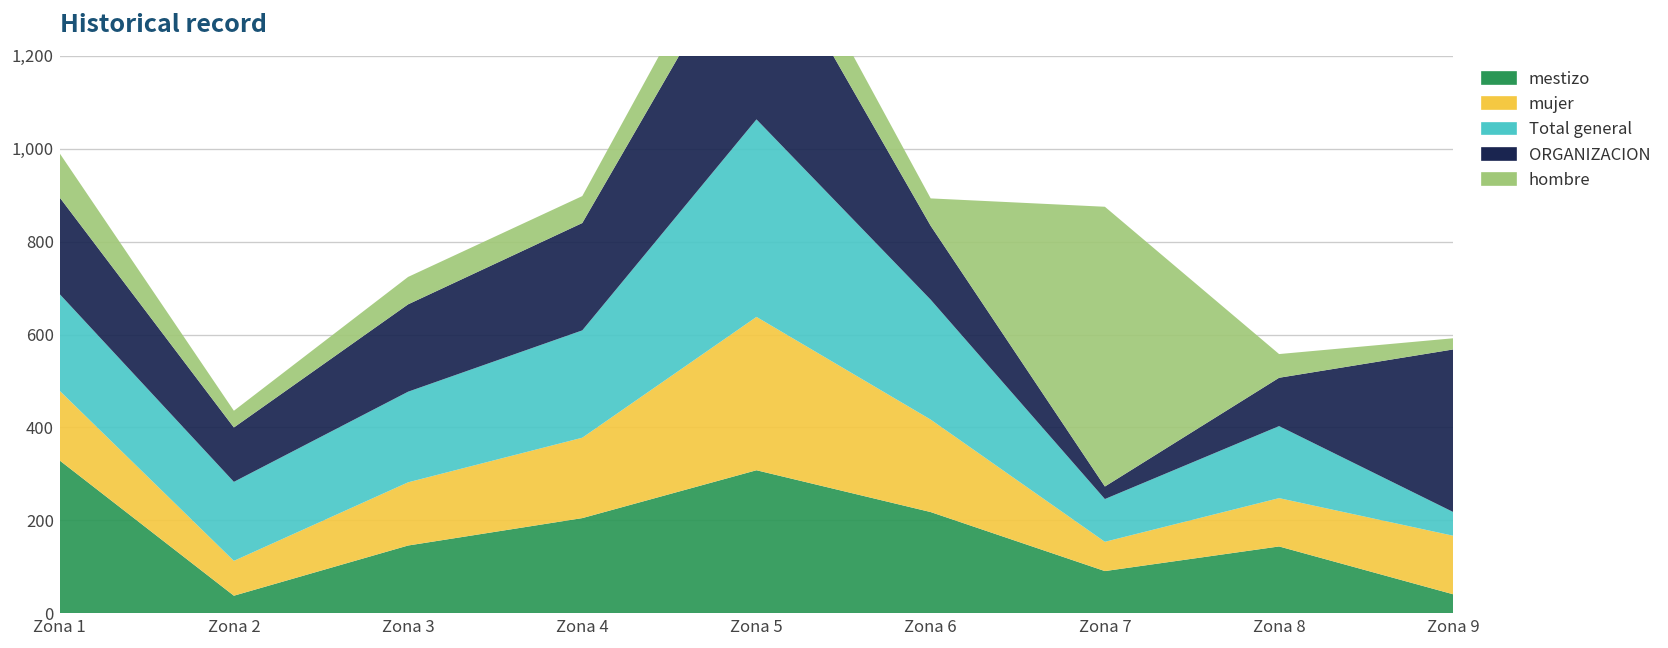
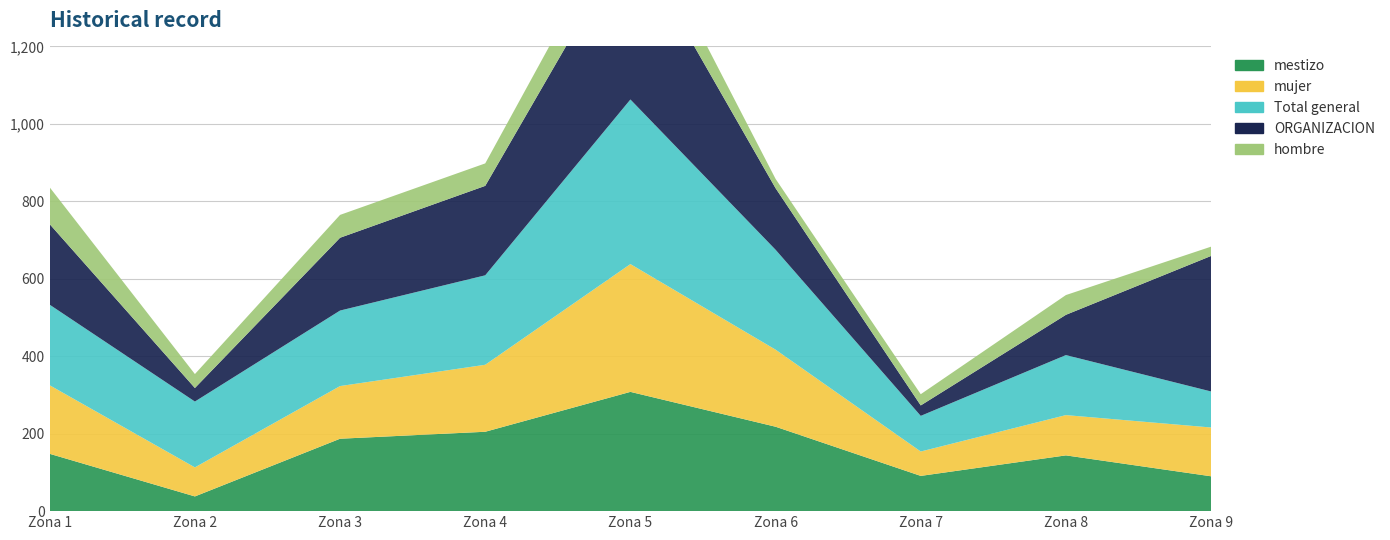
  {
    "mestizo": {
-     "Zona 1": 330,
+     "Zona 1": 150,
      "Zona 2": 40,
-     "Zona 3": 150,
+     "Zona 3": 190,
      "Zona 4": 210,
      "Zona 5": 310,
      "Zona 6": 220,
      "Zona 7": 90,
      "Zona 8": 140,
-     "Zona 9": 40
+     "Zona 9": 90
    },
    "mujer": {
-     "Zona 1": 150,
+     "Zona 1": 180,
      "Zona 2": 80,
      "Zona 3": 140,
      "Zona 4": 170,
      "Zona 5": 330,
      "Zona 6": 200,
      "Zona 7": 60,
      "Zona 8": 100,
      "Zona 9": 130
    },
    "Total general": {
      "Zona 1": 210,
      "Zona 2": 170,
      "Zona 3": 200,
      "Zona 4": 230,
      "Zona 5": 430,
      "Zona 6": 260,
      "Zona 7": 90,
      "Zona 8": 160,
-     "Zona 9": 50
+     "Zona 9": 90
    },
    "ORGANIZACION": {
      "Zona 1": 210,
-     "Zona 2": 120,
+     "Zona 2": 40,
      "Zona 3": 190,
      "Zona 4": 230,
      "Zona 6": 160,
      "Zona 7": 30,
      "Zona 8": 100,
      "Zona 9": 350
    },
    "hombre": {
      "Zona 1": 100,
      "Zona 2": 40,
      "Zona 3": 60,
      "Zona 4": 60,
-     "Zona 6": 60,
-     "Zona 7": 600,
+     "Zona 6": 20,
+     "Zona 7": 30,
      "Zona 8": 50,
      "Zona 9": 20
    }
  }
